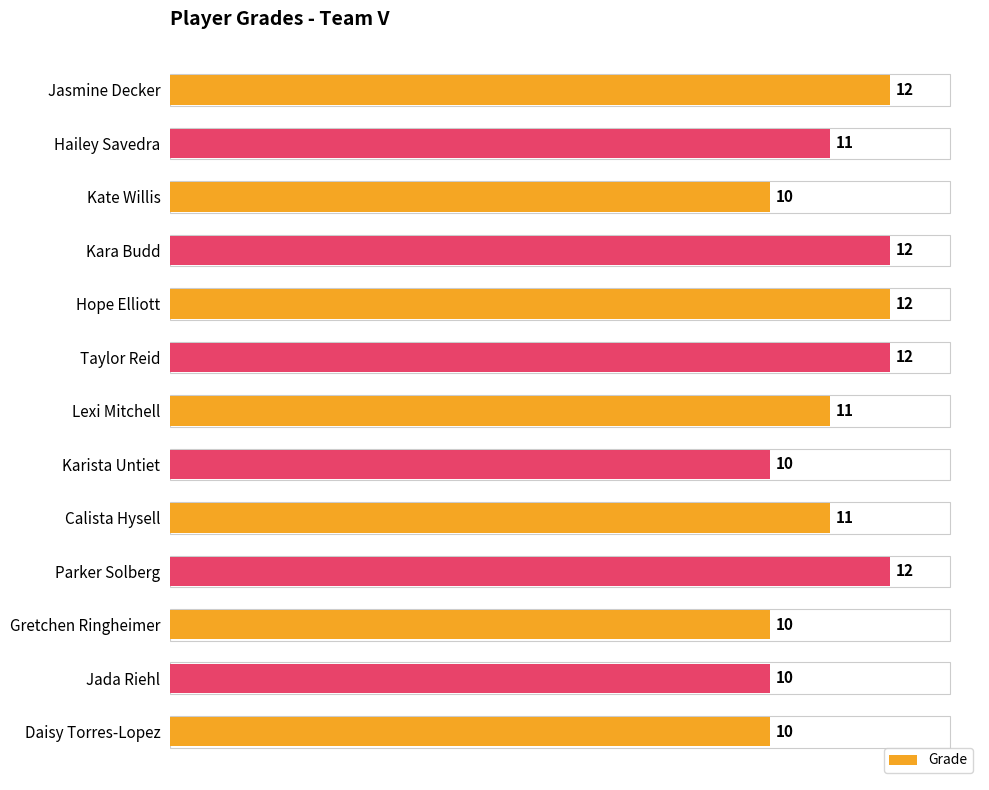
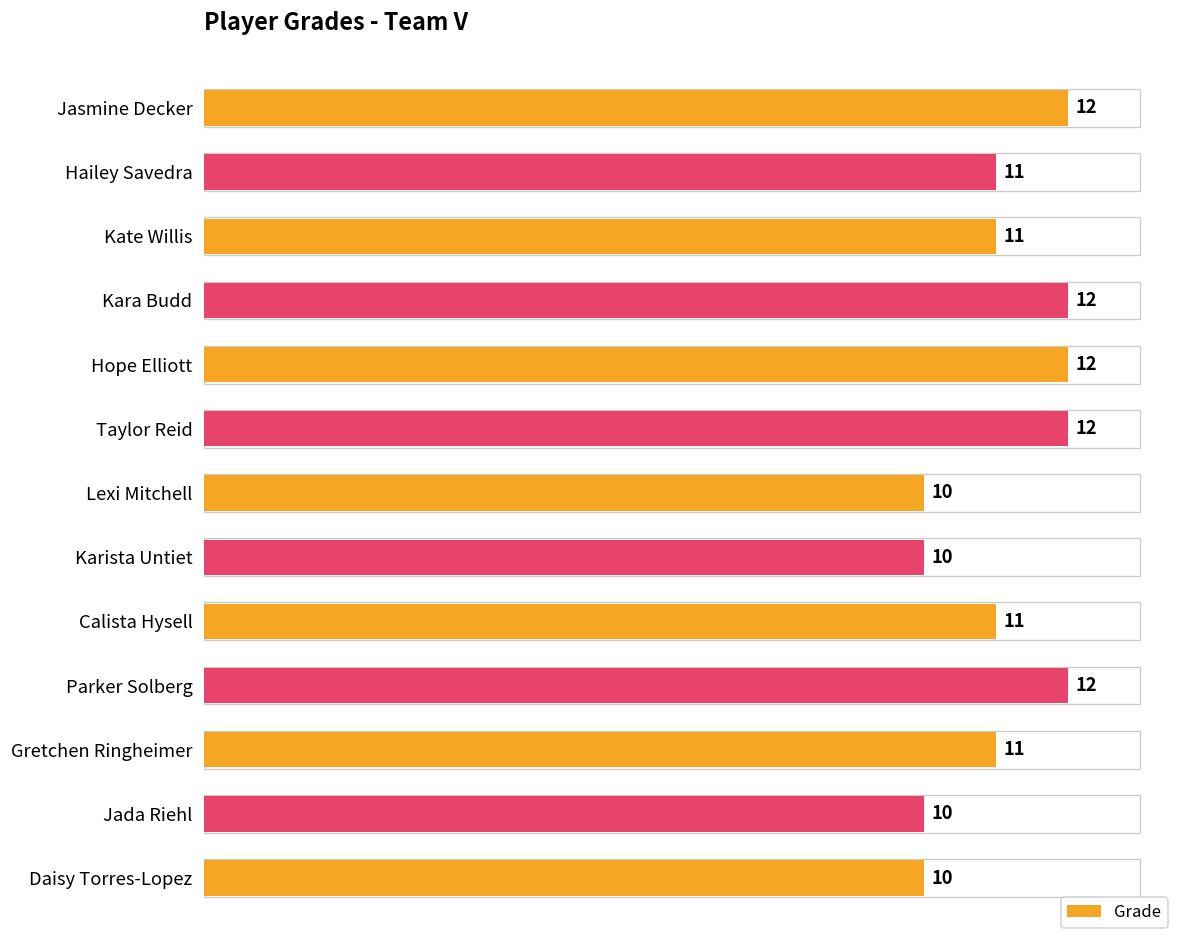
  {
    "Jasmine Decker": 12,
    "Hailey Savedra": 11,
-   "Kate Willis": 10,
+   "Kate Willis": 11,
    "Kara Budd": 12,
    "Hope Elliott": 12,
    "Taylor Reid": 12,
-   "Lexi Mitchell": 11,
+   "Lexi Mitchell": 10,
    "Karista Untiet": 10,
    "Calista Hysell": 11,
    "Parker Solberg": 12,
-   "Gretchen Ringheimer": 10,
+   "Gretchen Ringheimer": 11,
    "Jada Riehl": 10,
    "Daisy Torres-Lopez": 10
  }
